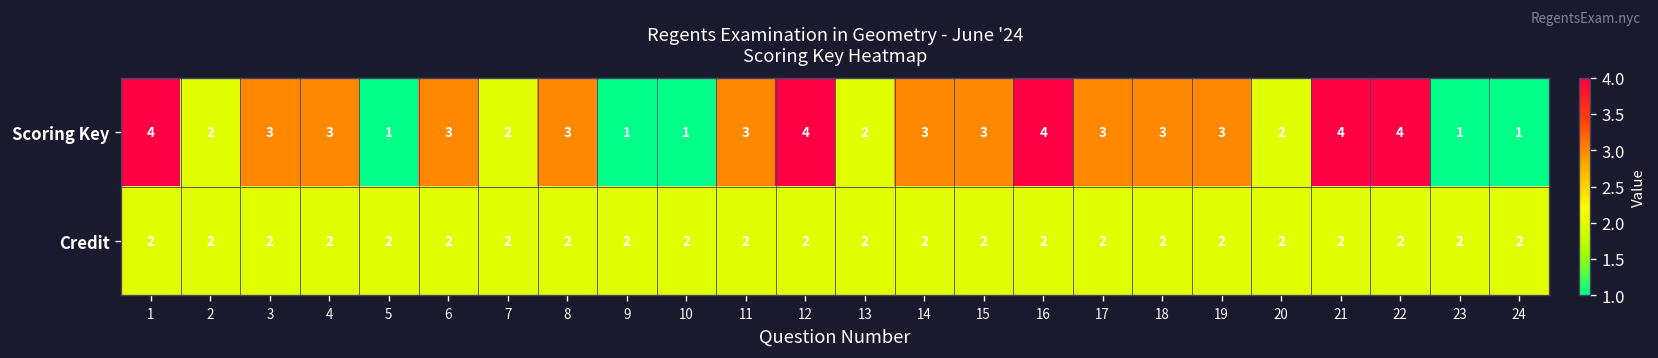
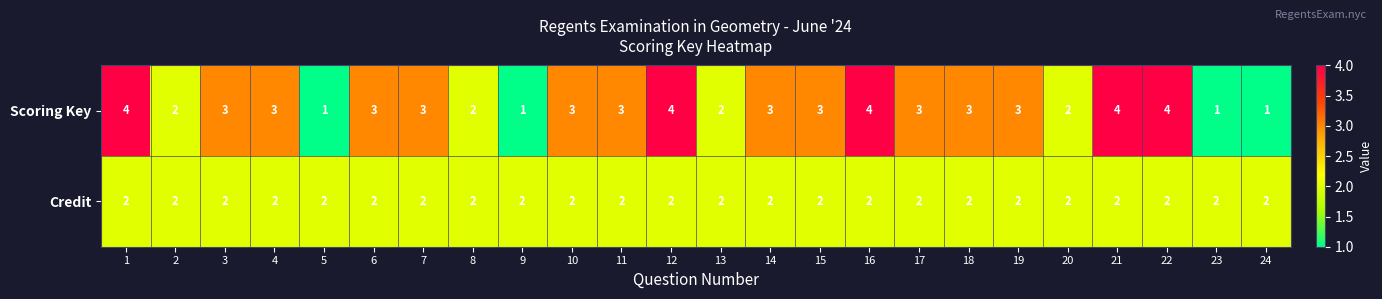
  {
    "Scoring Key": {
      "1": 4,
      "2": 2,
      "3": 3,
      "4": 3,
      "5": 1,
      "6": 3,
-     "7": 2,
-     "8": 3,
+     "7": 3,
+     "8": 2,
      "9": 1,
-     "10": 1,
+     "10": 3,
      "11": 3,
      "12": 4,
      "13": 2,
      "14": 3,
      "15": 3,
      "16": 4,
      "17": 3,
      "18": 3,
      "19": 3,
      "20": 2,
      "21": 4,
      "22": 4,
      "23": 1,
      "24": 1
    },
    "Credit": {
      "1": 2,
      "2": 2,
      "3": 2,
      "4": 2,
      "5": 2,
      "6": 2,
      "7": 2,
      "8": 2,
      "9": 2,
      "10": 2,
      "11": 2,
      "12": 2,
      "13": 2,
      "14": 2,
      "15": 2,
      "16": 2,
      "17": 2,
      "18": 2,
      "19": 2,
      "20": 2,
      "21": 2,
      "22": 2,
      "23": 2,
      "24": 2
    }
  }
